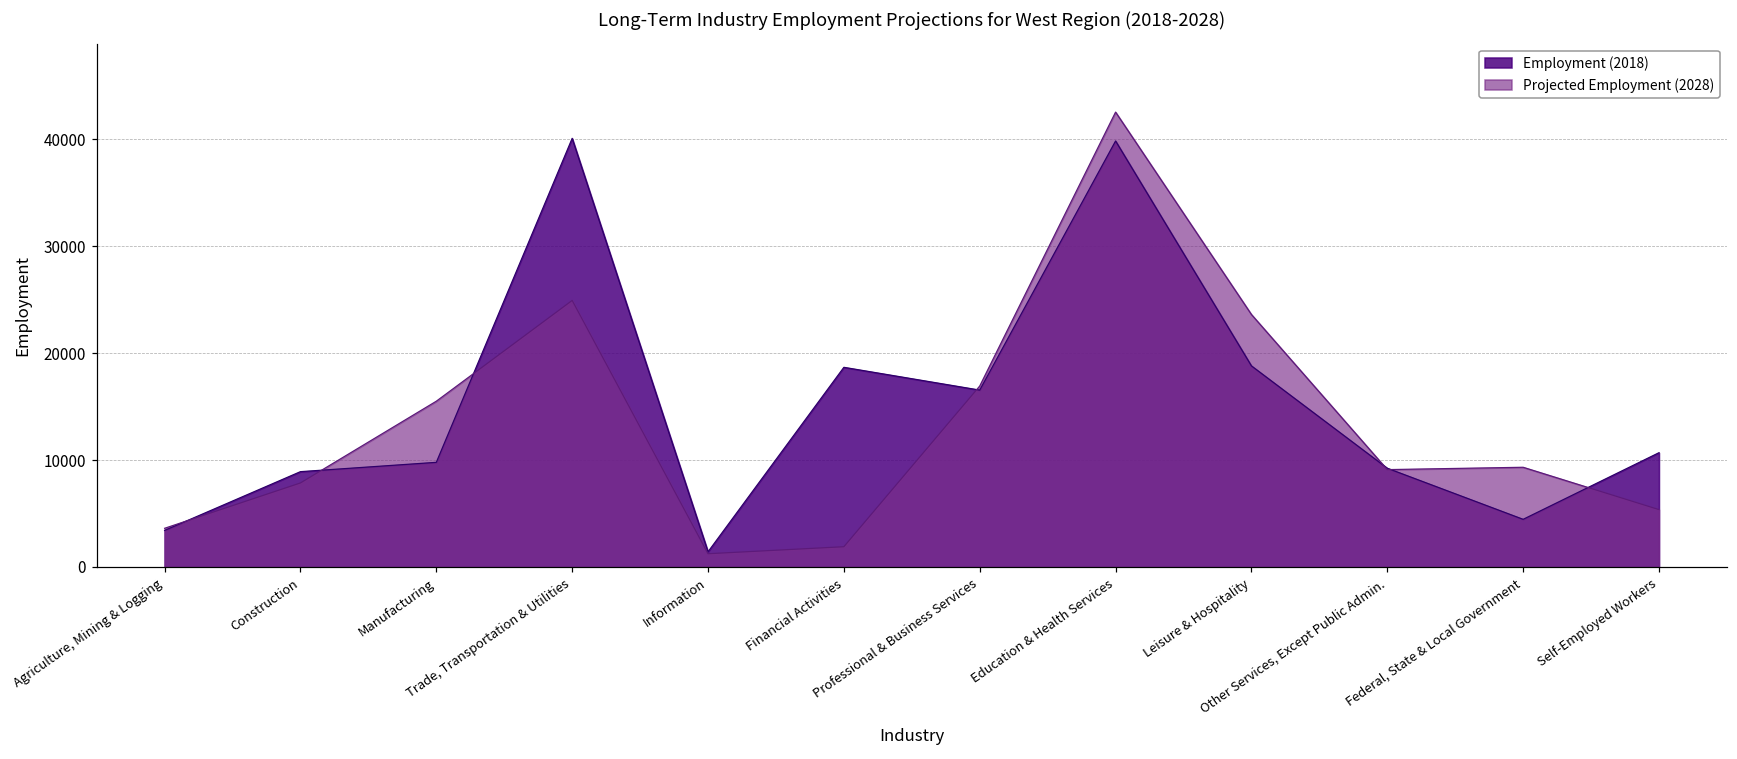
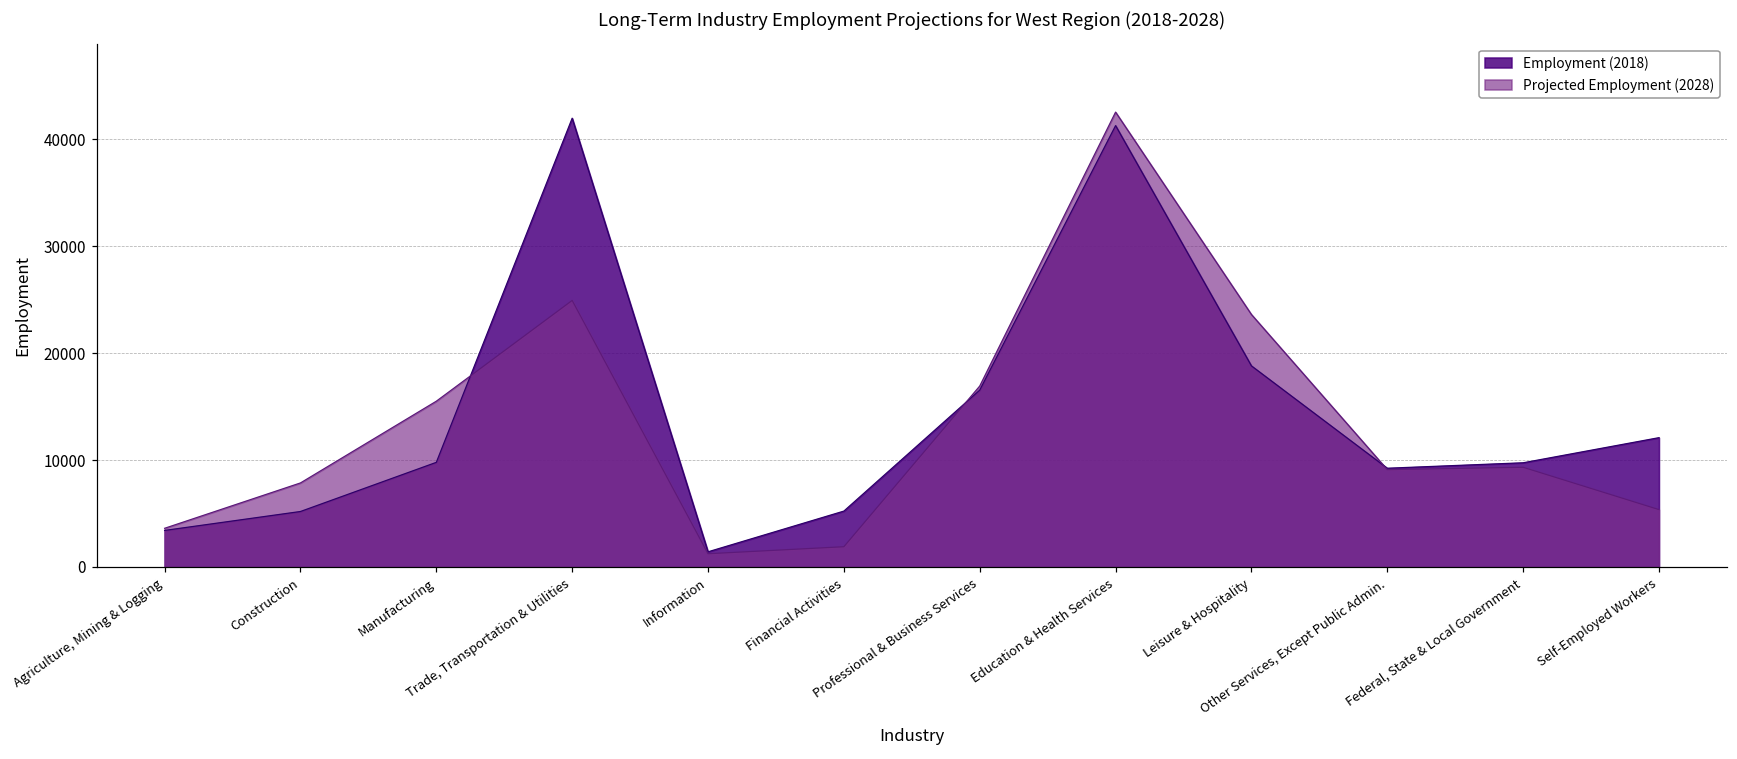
  {
    "Employment (2018)": {
-     "Construction": 9000,
+     "Construction": 5000,
      "Manufacturing": 10000,
-     "Trade, Transportation & Utilities": 40000,
-     "Financial Activities": 19000,
+     "Trade, Transportation & Utilities": 42000,
+     "Financial Activities": 5000,
      "Professional & Business Services": 17000,
-     "Education & Health Services": 40000,
+     "Education & Health Services": 41000,
      "Leisure & Hospitality": 19000,
-     "Federal, State & Local Government": 4000,
-     "Self-Employed Workers": 11000
+     "Federal, State & Local Government": 10000,
+     "Self-Employed Workers": 12000
    },
    "Projected Employment (2028)": {
      "Construction": 8000,
      "Manufacturing": 16000,
      "Trade, Transportation & Utilities": 25000,
      "Financial Activities": 2000,
      "Professional & Business Services": 17000,
      "Education & Health Services": 43000,
      "Leisure & Hospitality": 24000,
      "Federal, State & Local Government": 9000,
      "Self-Employed Workers": 5000
    }
  }
